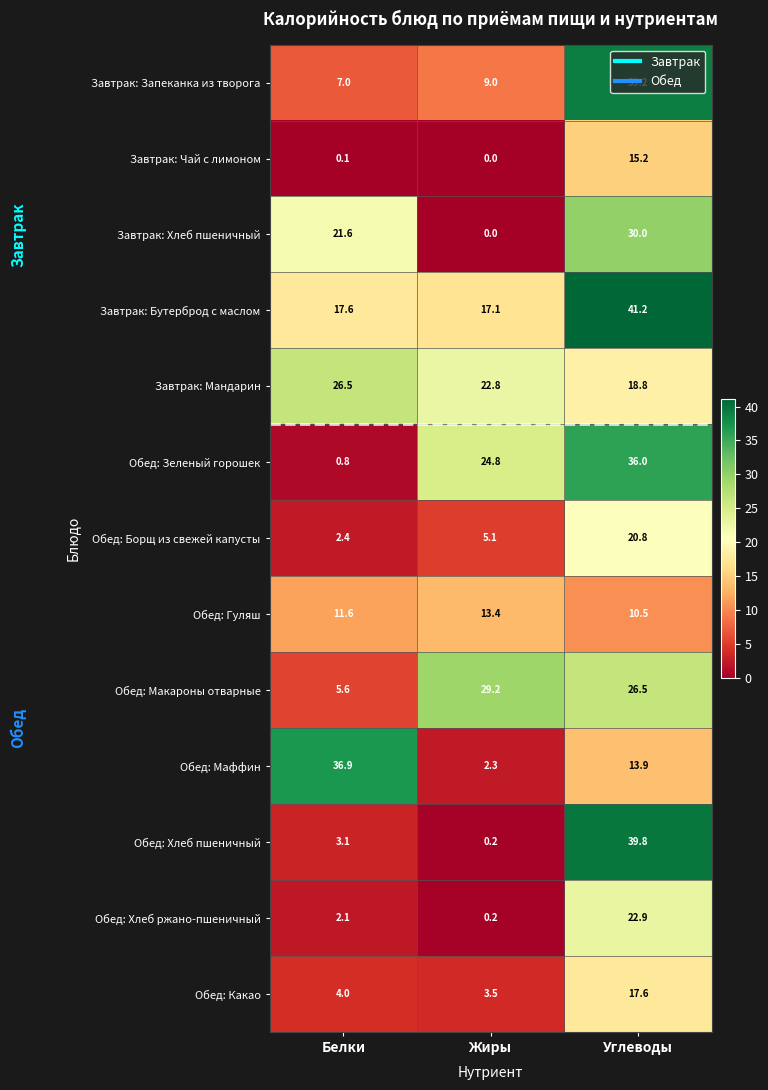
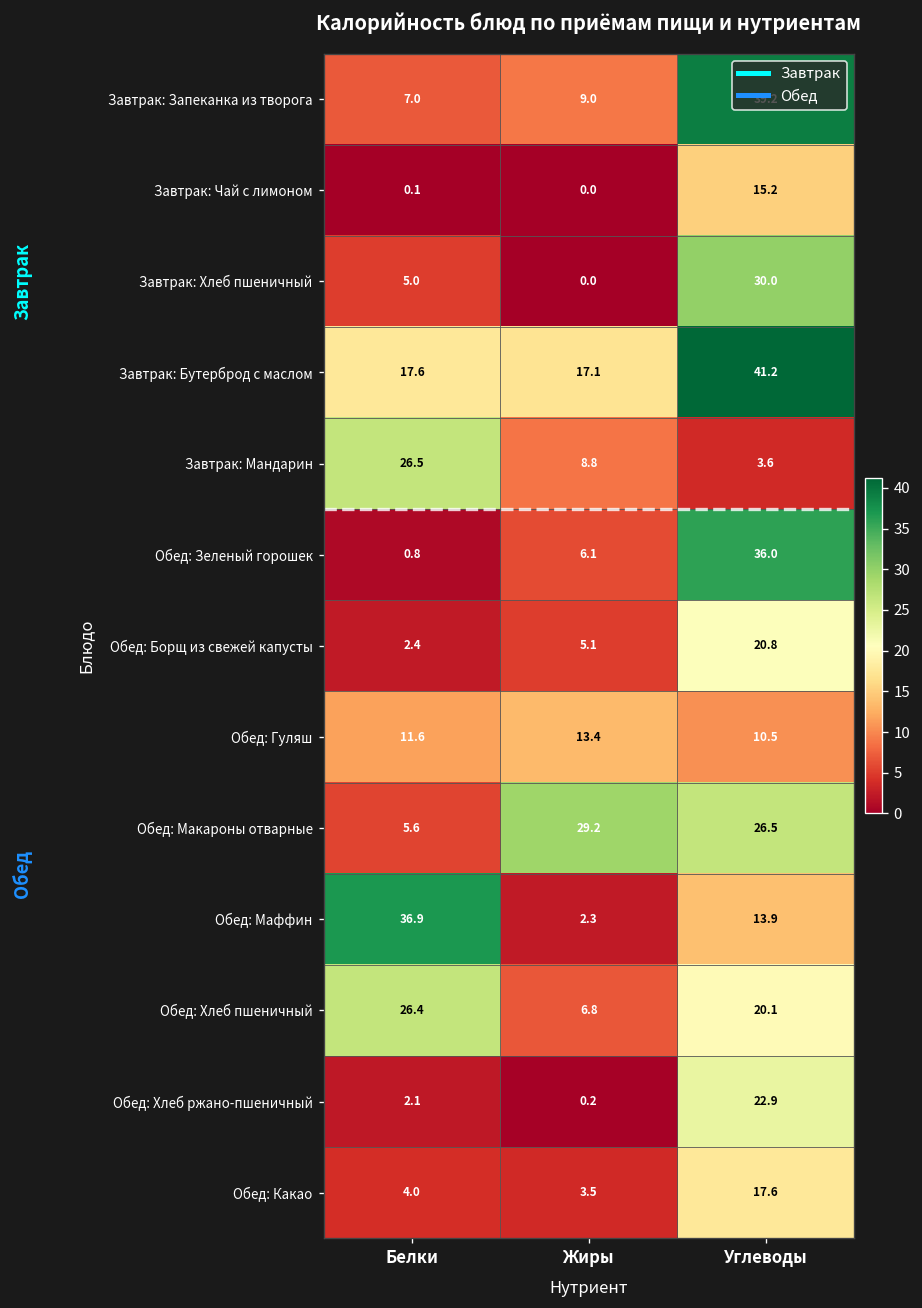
  {
    "Завтрак: Запеканка из творога": {
      "Белки": 7.0,
      "Жиры": 9.0
    },
    "Завтрак: Чай с лимоном": {
      "Белки": 0.1,
      "Жиры": 0.0,
      "Углеводы": 15.2
    },
    "Завтрак: Хлеб пшеничный": {
-     "Белки": 21.6,
+     "Белки": 5.0,
      "Жиры": 0.0,
      "Углеводы": 30.0
    },
    "Завтрак: Бутерброд с маслом": {
      "Белки": 17.6,
      "Жиры": 17.1,
      "Углеводы": 41.2
    },
    "Завтрак: Мандарин": {
      "Белки": 26.5,
-     "Жиры": 22.8,
-     "Углеводы": 18.8
+     "Жиры": 8.8,
+     "Углеводы": 3.6
    },
    "Обед: Зеленый горошек": {
      "Белки": 0.8,
-     "Жиры": 24.8,
+     "Жиры": 6.1,
      "Углеводы": 36.0
    },
    "Обед: Борщ из свежей капусты": {
      "Белки": 2.4,
      "Жиры": 5.1,
      "Углеводы": 20.8
    },
    "Обед: Гуляш": {
      "Белки": 11.6,
      "Жиры": 13.4,
      "Углеводы": 10.5
    },
    "Обед: Макароны отварные": {
      "Белки": 5.6,
      "Жиры": 29.2,
      "Углеводы": 26.5
    },
    "Обед: Маффин": {
      "Белки": 36.9,
      "Жиры": 2.3,
      "Углеводы": 13.9
    },
    "Обед: Хлеб пшеничный": {
-     "Белки": 3.1,
-     "Жиры": 0.2,
-     "Углеводы": 39.8
+     "Белки": 26.4,
+     "Жиры": 6.8,
+     "Углеводы": 20.1
    },
    "Обед: Хлеб ржано-пшеничный": {
      "Белки": 2.1,
      "Жиры": 0.2,
      "Углеводы": 22.9
    },
    "Обед: Какао": {
      "Белки": 4.0,
      "Жиры": 3.5,
      "Углеводы": 17.6
    }
  }
